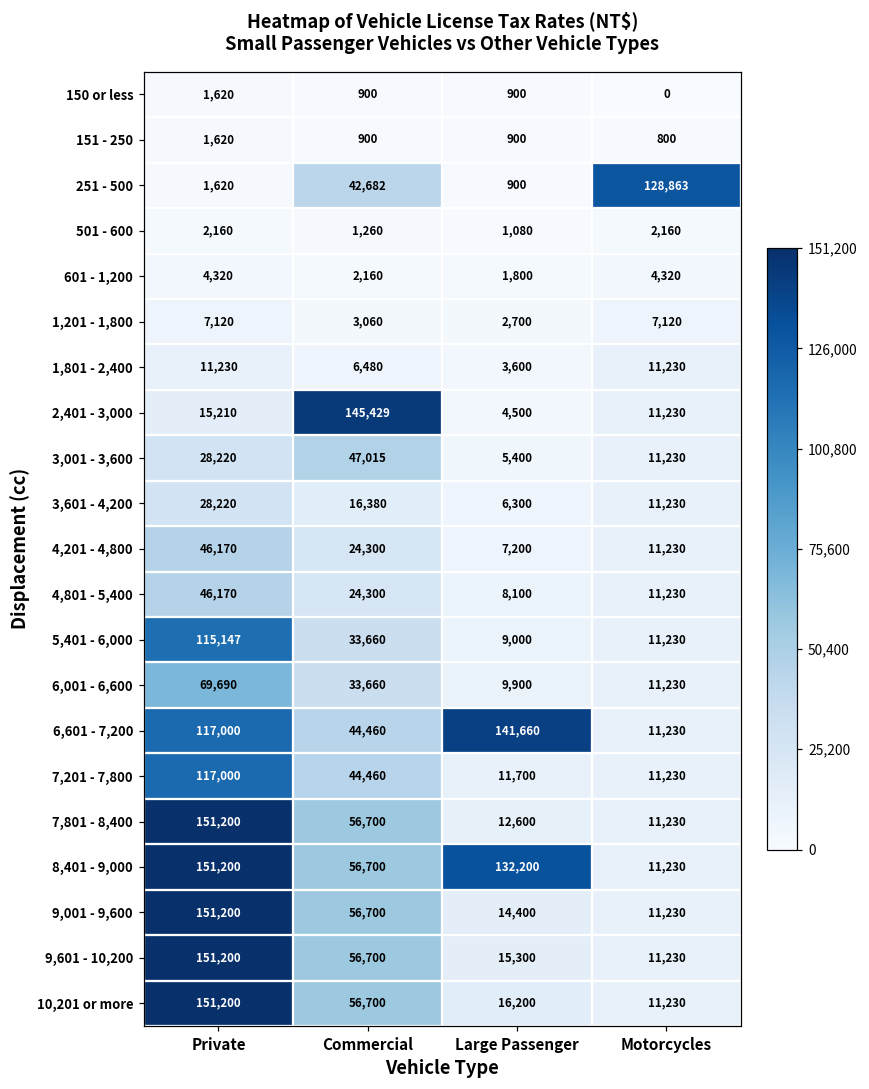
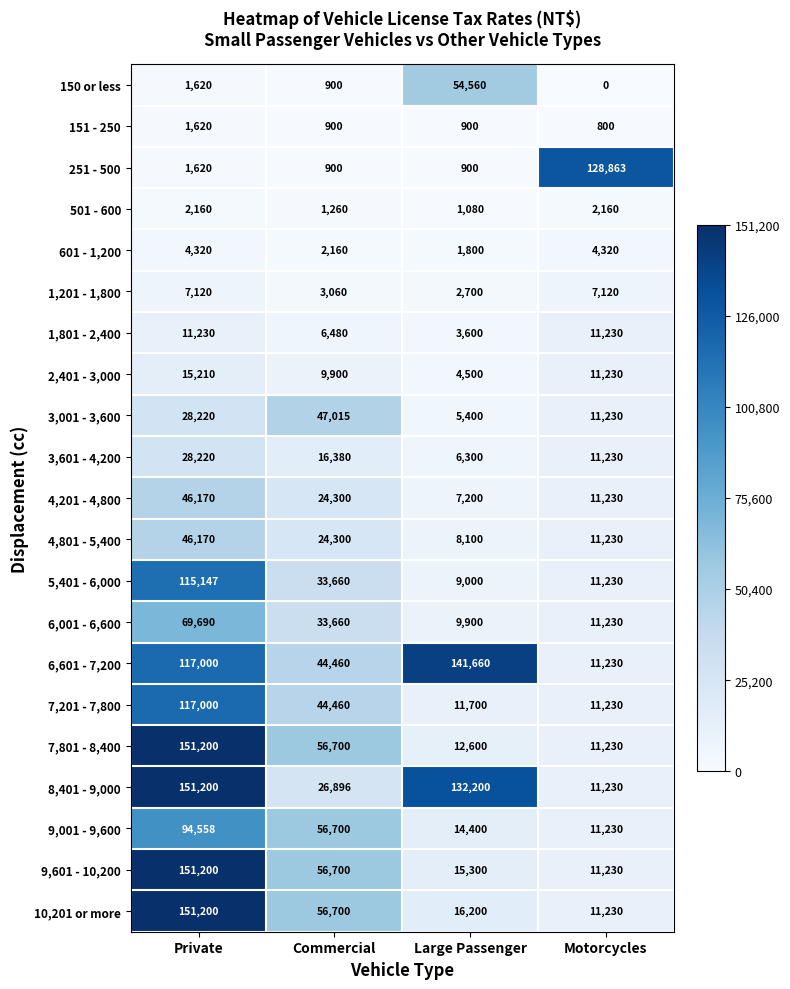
  {
    "150 or less": {
      "Private": "1,620",
      "Commercial": "900",
-     "Large Passenger": "900",
+     "Large Passenger": "54,560",
      "Motorcycles": "0"
    },
    "151 - 250": {
      "Private": "1,620",
      "Commercial": "900",
      "Large Passenger": "900",
      "Motorcycles": "800"
    },
    "251 - 500": {
      "Private": "1,620",
-     "Commercial": "42,682",
+     "Commercial": "900",
      "Large Passenger": "900",
      "Motorcycles": "128,863"
    },
    "501 - 600": {
      "Private": "2,160",
      "Commercial": "1,260",
      "Large Passenger": "1,080",
      "Motorcycles": "2,160"
    },
    "601 - 1,200": {
      "Private": "4,320",
      "Commercial": "2,160",
      "Large Passenger": "1,800",
      "Motorcycles": "4,320"
    },
    "1,201 - 1,800": {
      "Private": "7,120",
      "Commercial": "3,060",
      "Large Passenger": "2,700",
      "Motorcycles": "7,120"
    },
    "1,801 - 2,400": {
      "Private": "11,230",
      "Commercial": "6,480",
      "Large Passenger": "3,600",
      "Motorcycles": "11,230"
    },
    "2,401 - 3,000": {
      "Private": "15,210",
-     "Commercial": "145,429",
+     "Commercial": "9,900",
      "Large Passenger": "4,500",
      "Motorcycles": "11,230"
    },
    "3,001 - 3,600": {
      "Private": "28,220",
      "Commercial": "47,015",
      "Large Passenger": "5,400",
      "Motorcycles": "11,230"
    },
    "3,601 - 4,200": {
      "Private": "28,220",
      "Commercial": "16,380",
      "Large Passenger": "6,300",
      "Motorcycles": "11,230"
    },
    "4,201 - 4,800": {
      "Private": "46,170",
      "Commercial": "24,300",
      "Large Passenger": "7,200",
      "Motorcycles": "11,230"
    },
    "4,801 - 5,400": {
      "Private": "46,170",
      "Commercial": "24,300",
      "Large Passenger": "8,100",
      "Motorcycles": "11,230"
    },
    "5,401 - 6,000": {
      "Private": "115,147",
      "Commercial": "33,660",
      "Large Passenger": "9,000",
      "Motorcycles": "11,230"
    },
    "6,001 - 6,600": {
      "Private": "69,690",
      "Commercial": "33,660",
      "Large Passenger": "9,900",
      "Motorcycles": "11,230"
    },
    "6,601 - 7,200": {
      "Private": "117,000",
      "Commercial": "44,460",
      "Large Passenger": "141,660",
      "Motorcycles": "11,230"
    },
    "7,201 - 7,800": {
      "Private": "117,000",
      "Commercial": "44,460",
      "Large Passenger": "11,700",
      "Motorcycles": "11,230"
    },
    "7,801 - 8,400": {
      "Private": "151,200",
      "Commercial": "56,700",
      "Large Passenger": "12,600",
      "Motorcycles": "11,230"
    },
    "8,401 - 9,000": {
      "Private": "151,200",
-     "Commercial": "56,700",
+     "Commercial": "26,896",
      "Large Passenger": "132,200",
      "Motorcycles": "11,230"
    },
    "9,001 - 9,600": {
-     "Private": "151,200",
+     "Private": "94,558",
      "Commercial": "56,700",
      "Large Passenger": "14,400",
      "Motorcycles": "11,230"
    },
    "9,601 - 10,200": {
      "Private": "151,200",
      "Commercial": "56,700",
      "Large Passenger": "15,300",
      "Motorcycles": "11,230"
    },
    "10,201 or more": {
      "Private": "151,200",
      "Commercial": "56,700",
      "Large Passenger": "16,200",
      "Motorcycles": "11,230"
    }
  }
